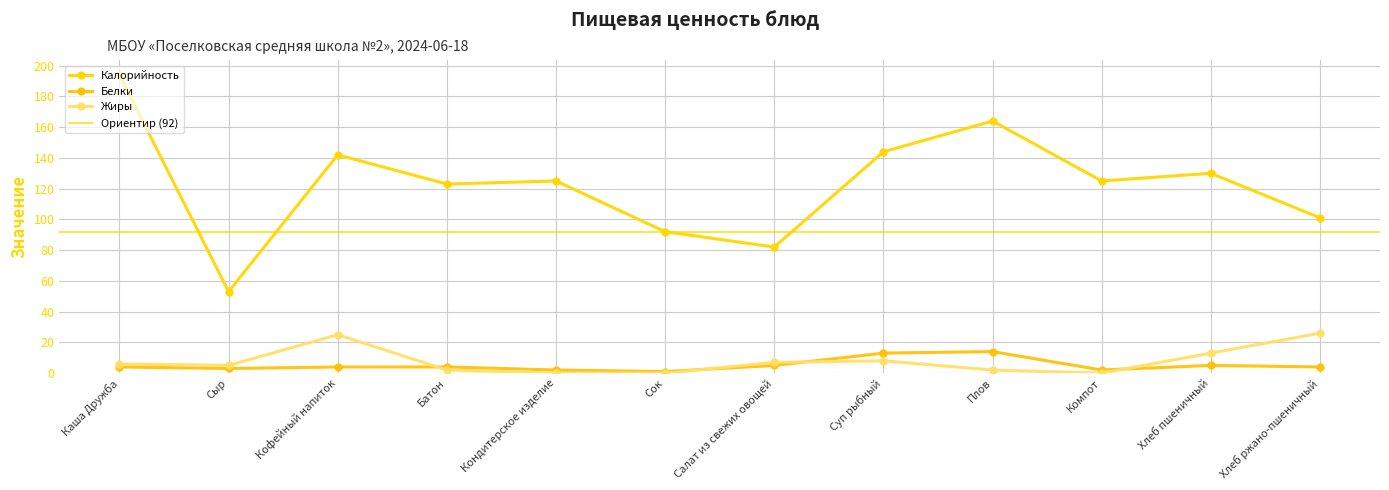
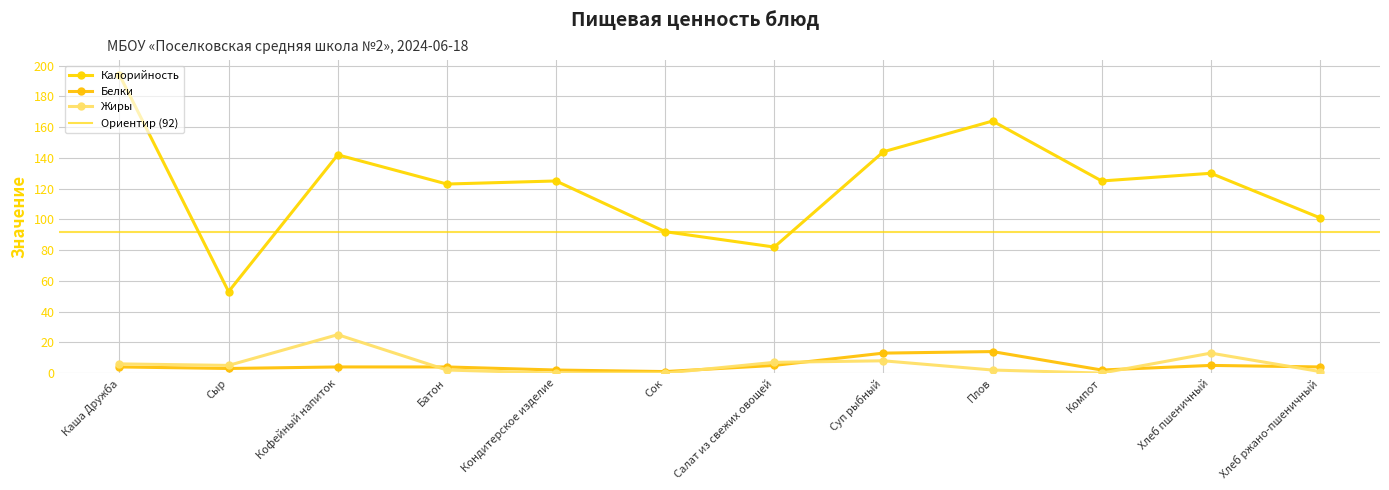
  {
    "Жиры": {
      "Каша Дружба": 6,
      "Сыр": 5,
      "Кофейный напиток": 25,
      "Батон": 2,
      "Кондитерское изделие": 0,
      "Салат из свежих овощей": 7,
      "Суп рыбный": 8,
      "Плов": 2,
      "Компот": 0,
      "Хлеб пшеничный": 13,
-     "Хлеб ржано-пшеничный": 26
+     "Хлеб ржано-пшеничный": 1
    }
  }
